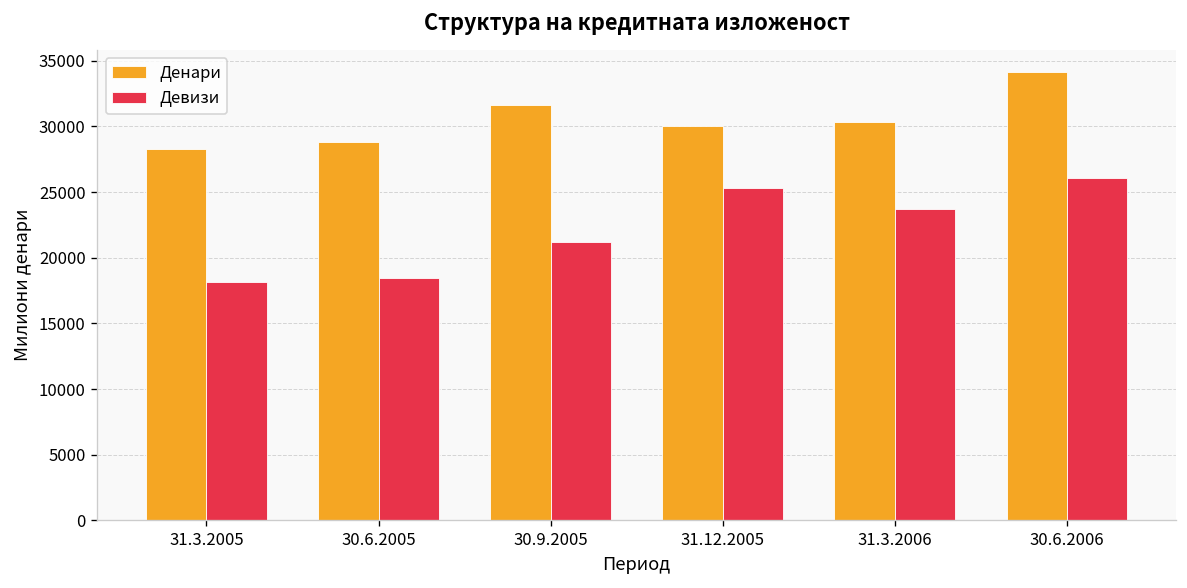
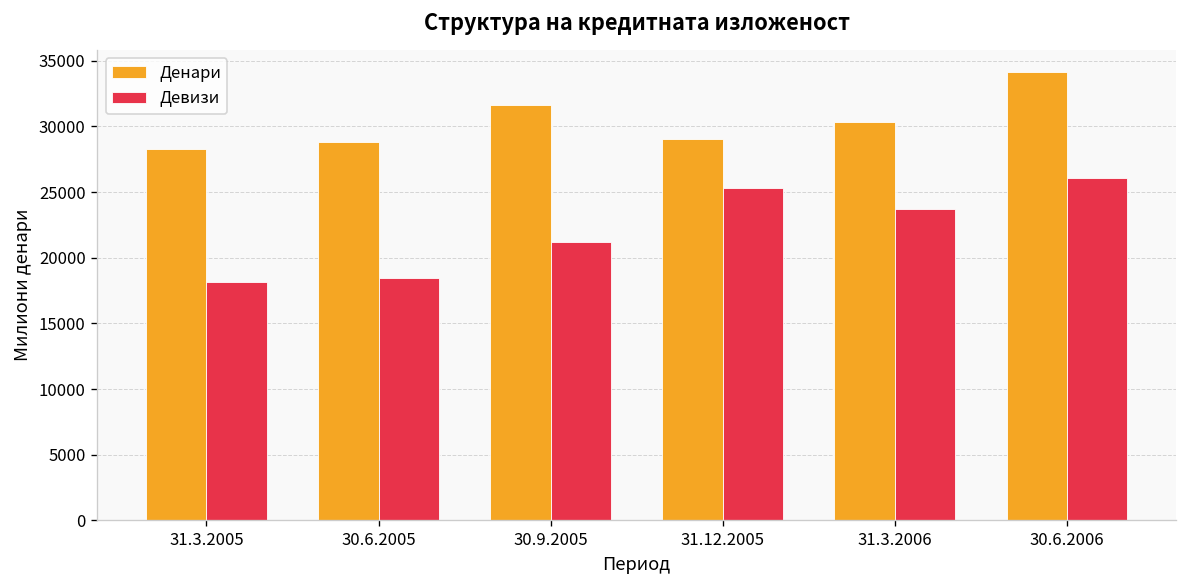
  {
    "Денари": {
      "31.3.2005": 28300,
      "30.6.2005": 28800,
      "30.9.2005": 31600,
-     "31.12.2005": 30000,
+     "31.12.2005": 29000,
      "31.3.2006": 30300,
      "30.6.2006": 34100
    },
    "Девизи": {
      "31.3.2005": 18100,
      "30.6.2005": 18500,
      "30.9.2005": 21200,
      "31.12.2005": 25300,
      "31.3.2006": 23700,
      "30.6.2006": 26100
    }
  }
